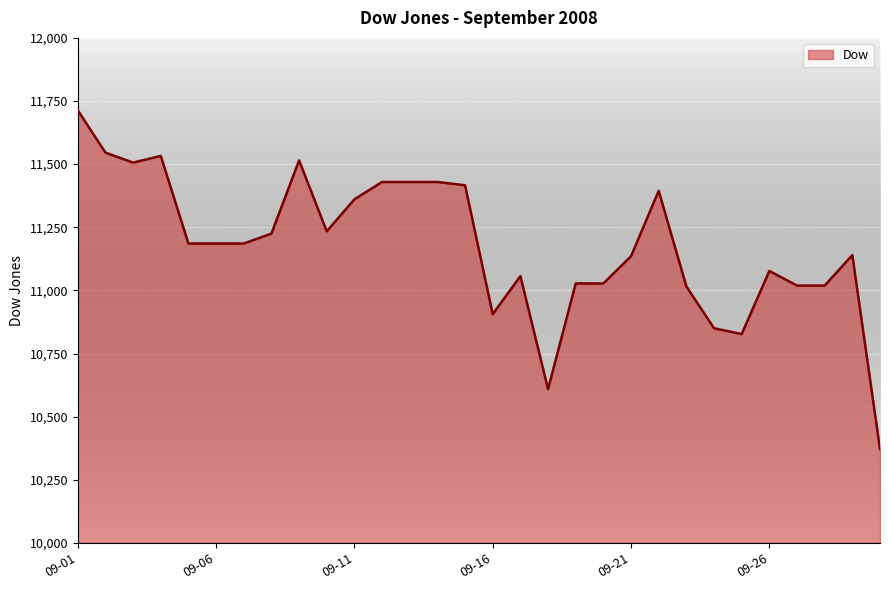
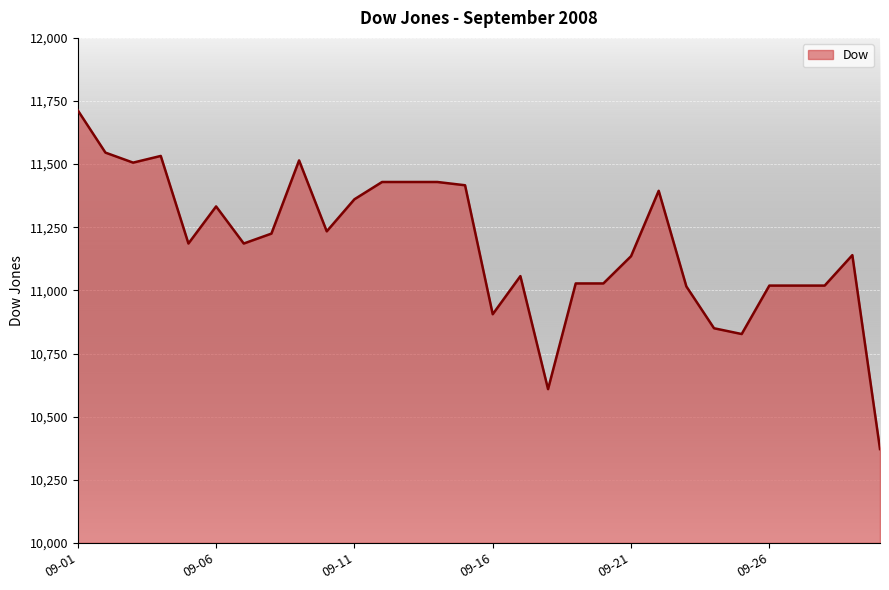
  {
    "09-01": "11,710",
-   "09-06": "11,190",
+   "09-06": "11,330",
    "09-11": "11,360",
    "09-16": "10,910",
    "09-21": "11,140",
-   "09-26": "11,080"
+   "09-26": "11,020"
  }
